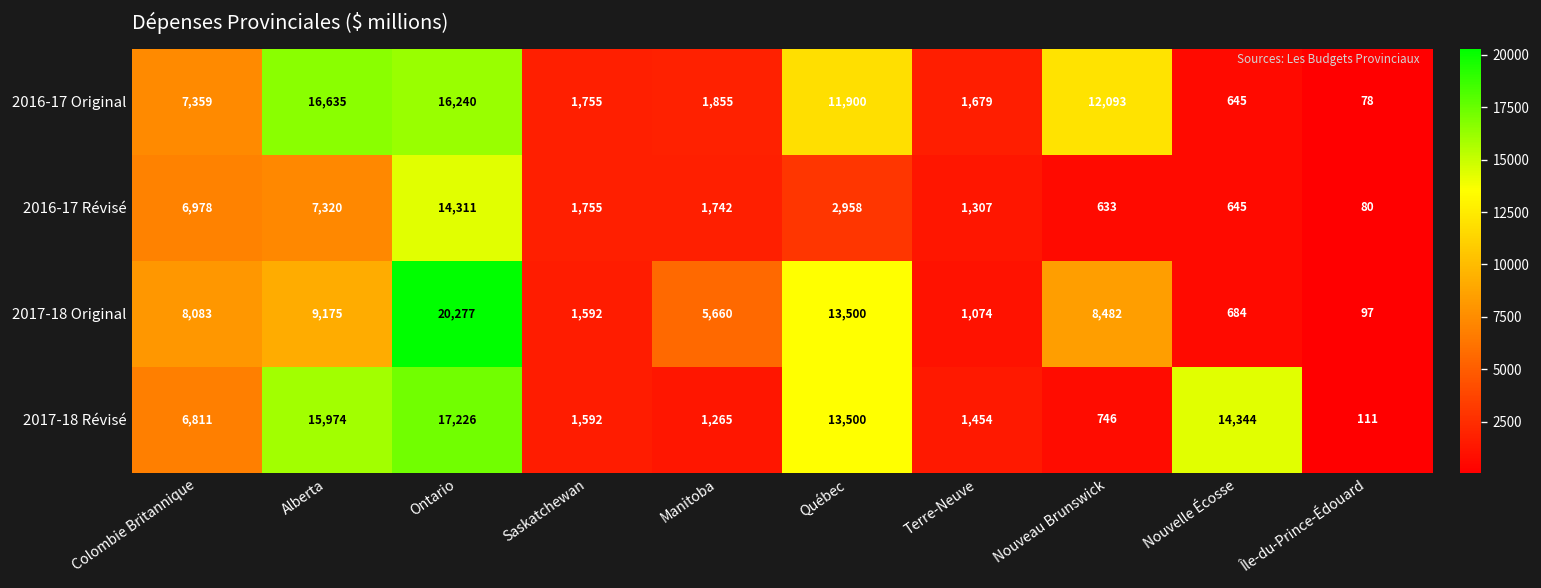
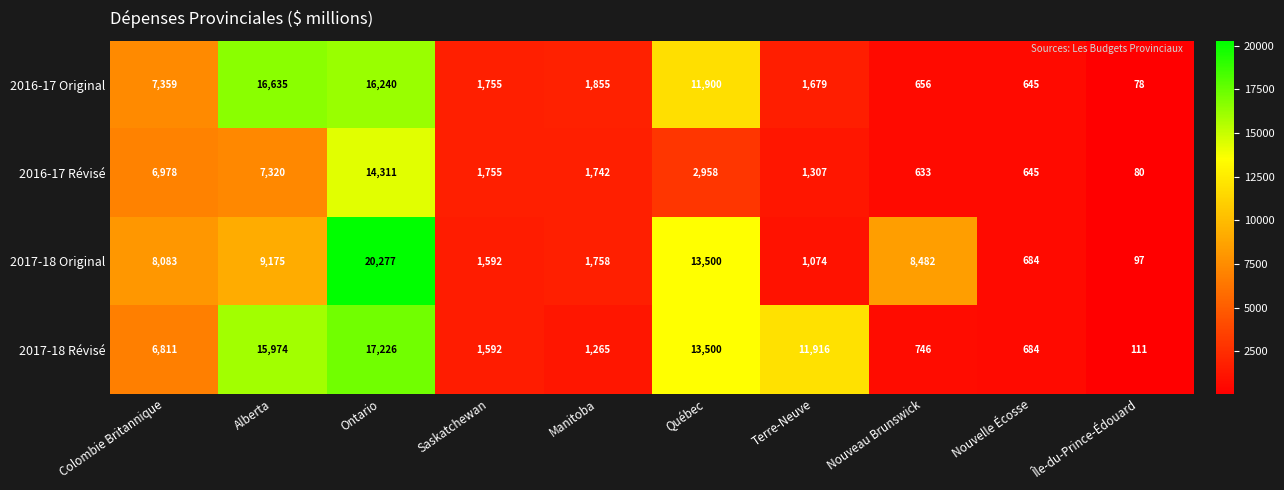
  {
    "2016-17 Original": {
      "Colombie Britannique": "7,359",
      "Alberta": "16,635",
      "Ontario": "16,240",
      "Saskatchewan": "1,755",
      "Manitoba": "1,855",
      "Québec": "11,900",
      "Terre-Neuve": "1,679",
-     "Nouveau Brunswick": "12,093",
+     "Nouveau Brunswick": "656",
      "Nouvelle Écosse": "645"
    },
    "2016-17 Révisé": {
      "Colombie Britannique": "6,978",
      "Alberta": "7,320",
      "Ontario": "14,311",
      "Saskatchewan": "1,755",
      "Manitoba": "1,742",
      "Québec": "2,958",
      "Terre-Neuve": "1,307",
      "Nouveau Brunswick": "633",
      "Nouvelle Écosse": "645",
      "Île-du-Prince-Édouard": "80"
    },
    "2017-18 Original": {
      "Colombie Britannique": "8,083",
      "Alberta": "9,175",
      "Ontario": "20,277",
      "Saskatchewan": "1,592",
-     "Manitoba": "5,660",
+     "Manitoba": "1,758",
      "Québec": "13,500",
      "Terre-Neuve": "1,074",
      "Nouveau Brunswick": "8,482",
      "Nouvelle Écosse": "684",
      "Île-du-Prince-Édouard": "97"
    },
    "2017-18 Révisé": {
      "Colombie Britannique": "6,811",
      "Alberta": "15,974",
      "Ontario": "17,226",
      "Saskatchewan": "1,592",
      "Manitoba": "1,265",
      "Québec": "13,500",
-     "Terre-Neuve": "1,454",
+     "Terre-Neuve": "11,916",
      "Nouveau Brunswick": "746",
-     "Nouvelle Écosse": "14,344",
+     "Nouvelle Écosse": "684",
      "Île-du-Prince-Édouard": "111"
    }
  }
